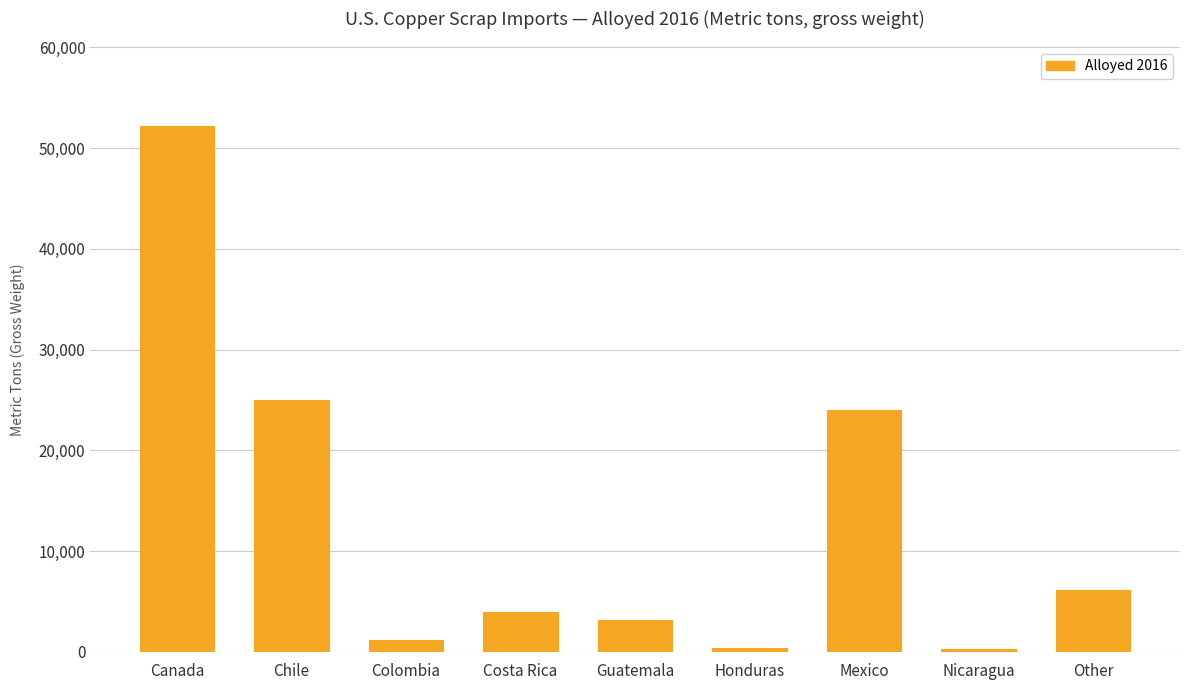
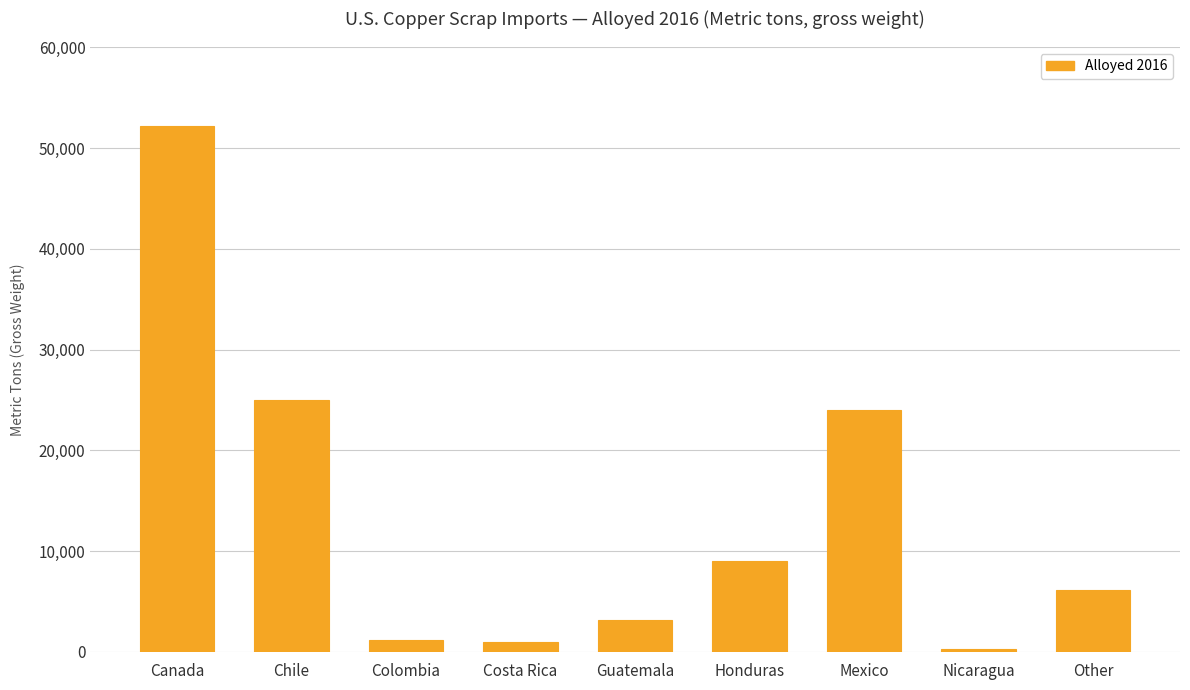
  {
    "Canada": "52,200",
    "Chile": "25,000",
    "Colombia": "1,200",
-   "Costa Rica": "4,000",
+   "Costa Rica": "1,000",
    "Guatemala": "3,200",
-   "Honduras": "400",
+   "Honduras": "9,100",
    "Mexico": "24,000",
    "Nicaragua": "300",
    "Other": "6,200"
  }
